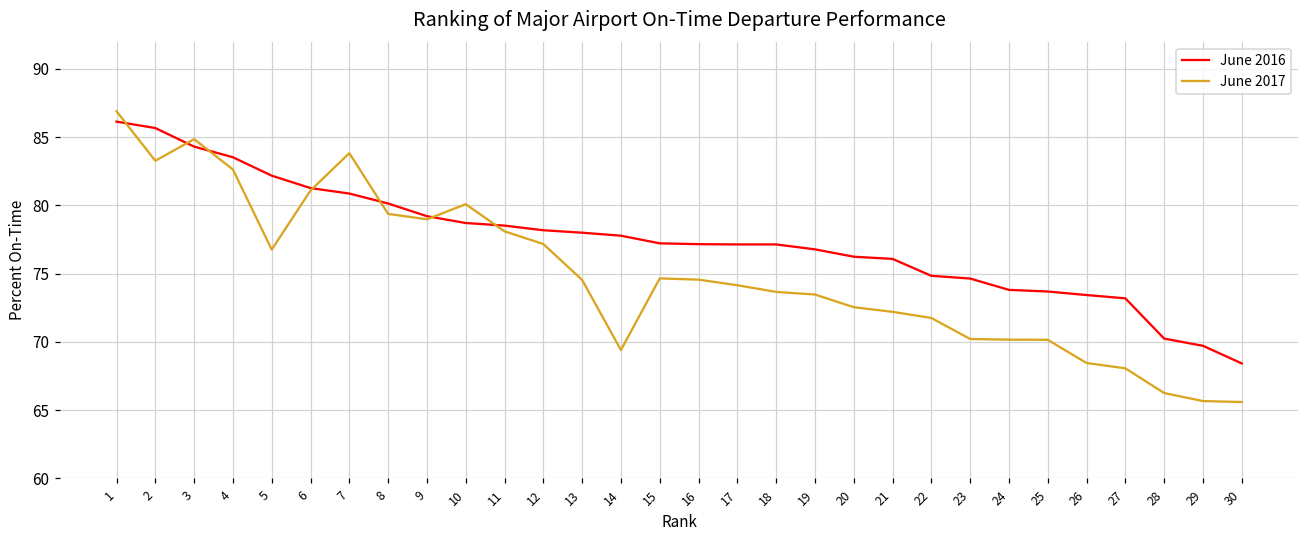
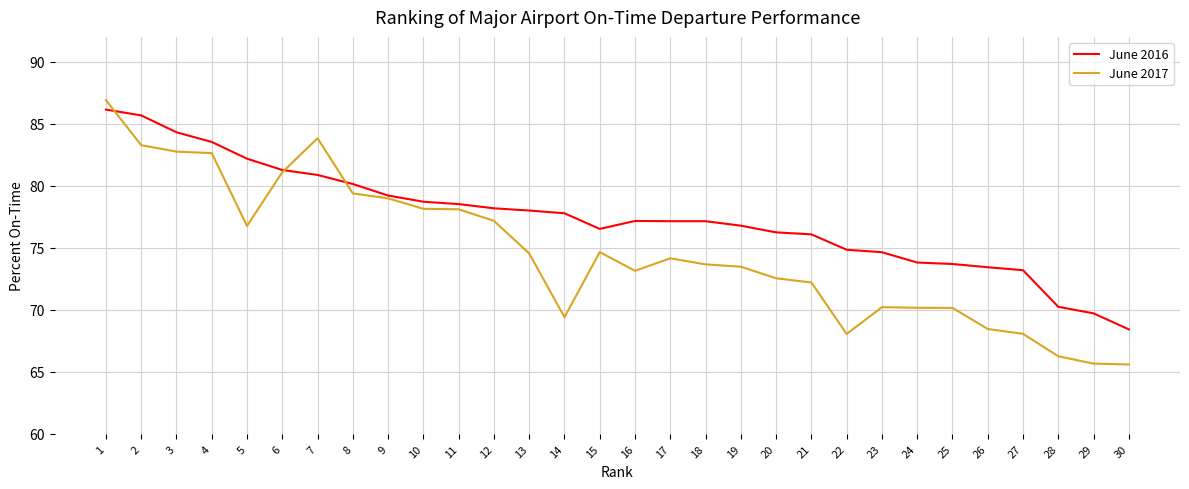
  {
    "June 2016": {
      "1": 86.1,
      "2": 85.7,
      "3": 84.3,
      "4": 83.5,
      "5": 82.2,
      "7": 80.9,
      "8": 80.1,
      "9": 79.2,
      "10": 78.7,
      "11": 78.5,
      "12": 78.2,
      "13": 78.0,
      "14": 77.8,
-     "15": 77.2,
+     "15": 76.5,
      "16": 77.2,
      "17": 77.1,
      "18": 77.1,
      "19": 76.8,
      "20": 76.2,
      "21": 76.1,
      "22": 74.8,
      "23": 74.6,
      "24": 73.8,
      "25": 73.7,
      "26": 73.4,
      "27": 73.2,
      "28": 70.2,
      "29": 69.7,
      "30": 68.4
    },
    "June 2017": {
      "1": 86.9,
      "2": 83.3,
-     "3": 84.9,
+     "3": 82.8,
      "4": 82.6,
      "5": 76.8,
      "7": 83.8,
      "8": 79.4,
      "9": 79.0,
-     "10": 80.1,
+     "10": 78.1,
      "11": 78.1,
      "12": 77.2,
      "13": 74.5,
      "14": 69.4,
      "15": 74.7,
-     "16": 74.6,
+     "16": 73.1,
      "17": 74.2,
      "18": 73.7,
      "19": 73.5,
      "20": 72.5,
      "21": 72.2,
-     "22": 71.8,
+     "22": 68.1,
      "23": 70.2,
      "24": 70.2,
      "25": 70.2,
      "26": 68.5,
      "27": 68.1,
      "28": 66.3,
      "29": 65.7,
      "30": 65.6
    }
  }
